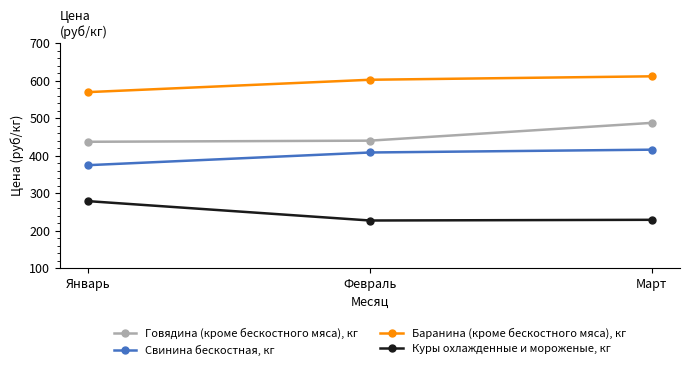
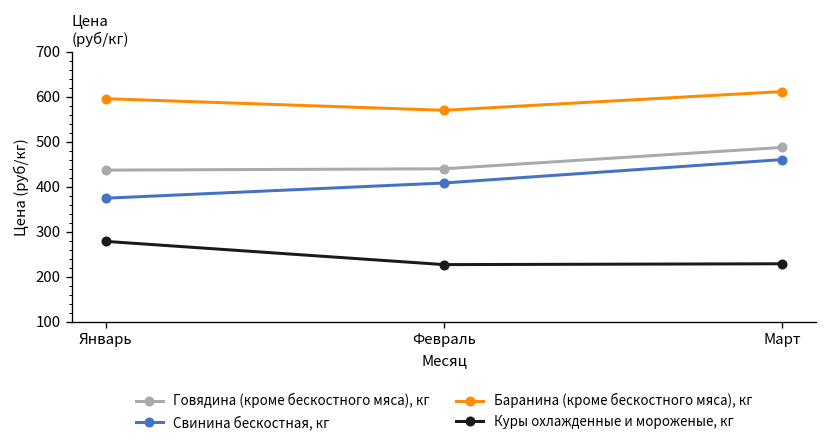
  {
    "Говядина (кроме бескостного мяса), кг": {
      "Январь": 440,
      "Февраль": 440,
      "Март": 490
    },
    "Свинина бескостная, кг": {
      "Январь": 370,
      "Февраль": 410,
-     "Март": 420
+     "Март": 460
    },
    "Баранина (кроме бескостного мяса), кг": {
-     "Январь": 570,
-     "Февраль": 600,
+     "Январь": 600,
+     "Февраль": 570,
      "Март": 610
    },
    "Куры охлажденные и мороженые, кг": {
      "Январь": 280,
      "Февраль": 230,
      "Март": 230
    }
  }
